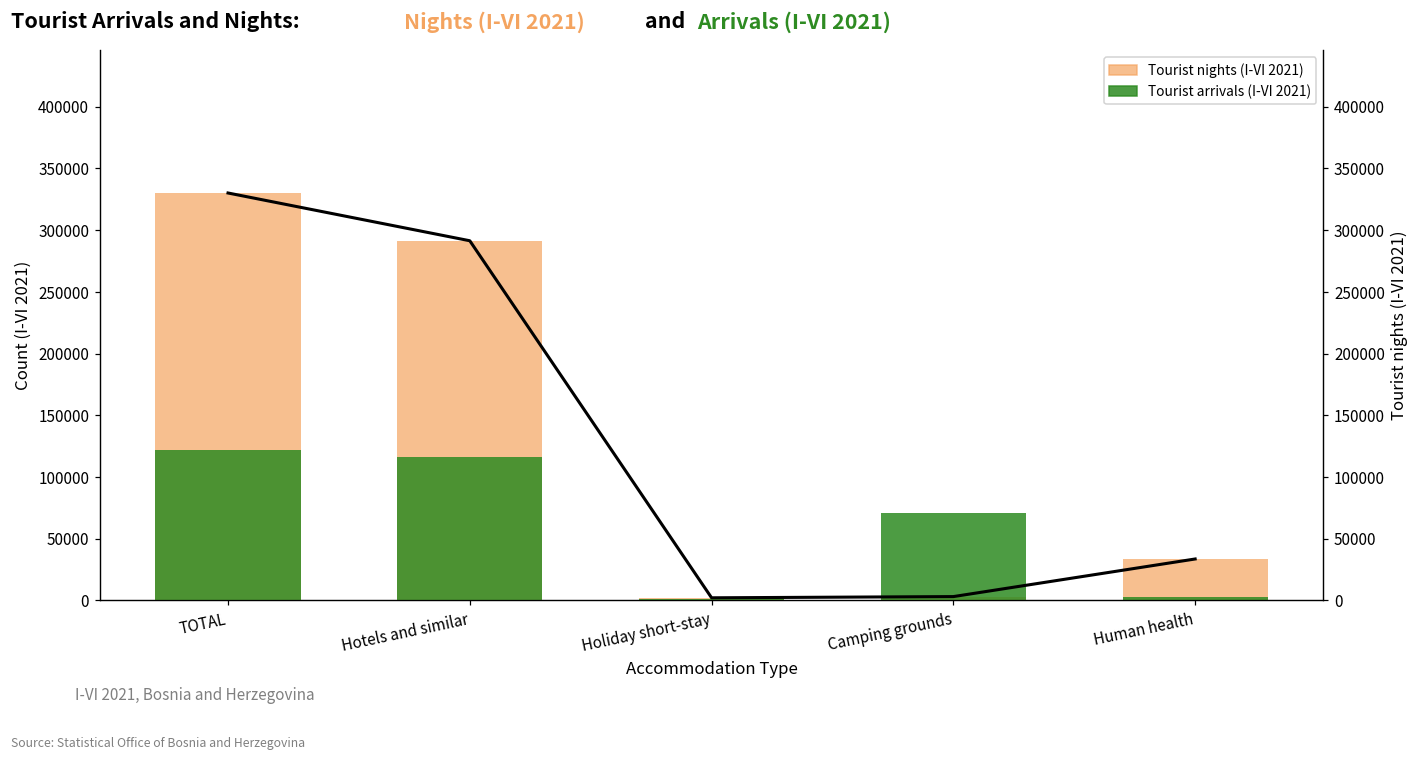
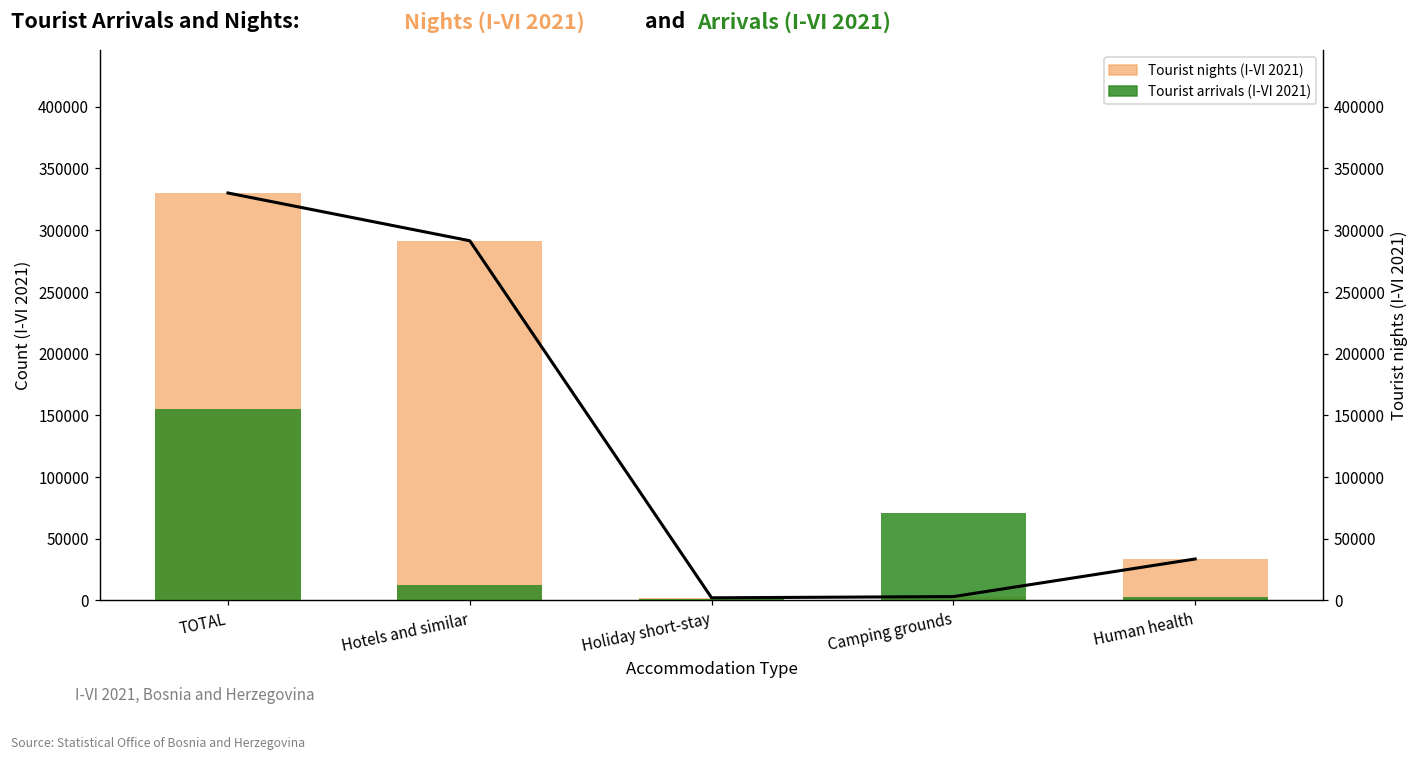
  {
    "Tourist arrivals (I-VI 2021)": {
-     "TOTAL": 122000,
-     "Hotels and similar": 116000,
+     "TOTAL": 155000,
+     "Hotels and similar": 12000,
      "Camping grounds": 71000
    }
  }
